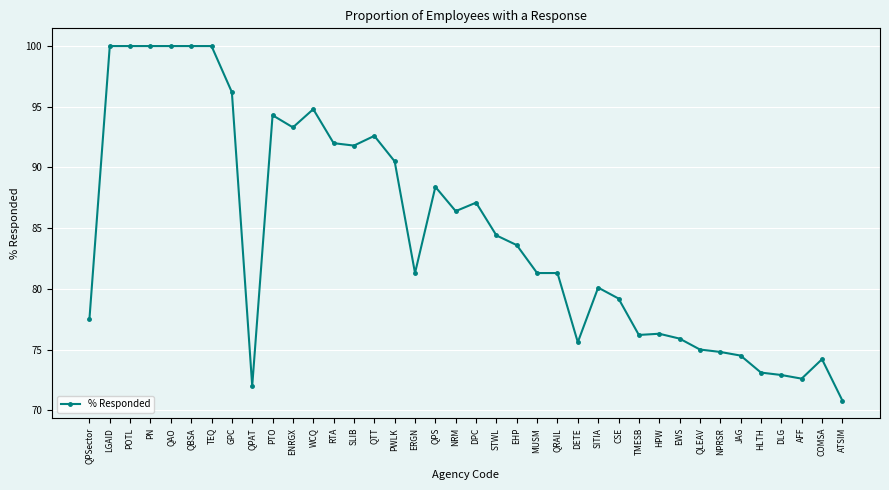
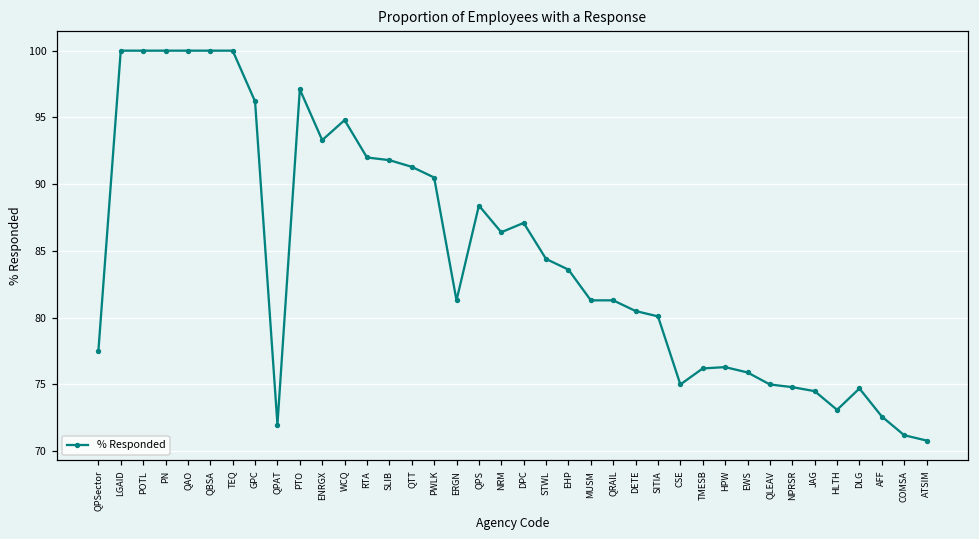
  {
    "QPSector": 77.5,
    "LGAID": 100.0,
    "POTL": 100.0,
    "PN": 100.0,
    "QAO": 100.0,
    "QBSA": 100.0,
    "TEQ": 100.0,
    "GPC": 96.2,
    "QPAT": 72.0,
-   "PTO": 94.3,
+   "PTO": 97.1,
    "ENRGX": 93.3,
    "WCQ": 94.8,
    "RTA": 92.0,
    "SLIB": 91.8,
-   "QTT": 92.6,
+   "QTT": 91.3,
    "PWLK": 90.5,
    "ERGN": 81.3,
    "QPS": 88.4,
    "NRM": 86.4,
    "DPC": 87.1,
    "STWL": 84.4,
    "EHP": 83.6,
    "MUSM": 81.3,
    "QRAIL": 81.3,
-   "DETE": 75.6,
+   "DETE": 80.5,
    "SITIA": 80.1,
-   "CSE": 79.2,
+   "CSE": 75.0,
    "TMESB": 76.2,
    "HPW": 76.3,
    "EWS": 75.9,
    "QLEAV": 75.0,
    "NPRSR": 74.8,
    "JAG": 74.5,
    "HLTH": 73.1,
-   "DLG": 72.9,
+   "DLG": 74.7,
    "AFF": 72.6,
-   "COMSA": 74.2,
+   "COMSA": 71.2,
    "ATSIM": 70.8
  }
